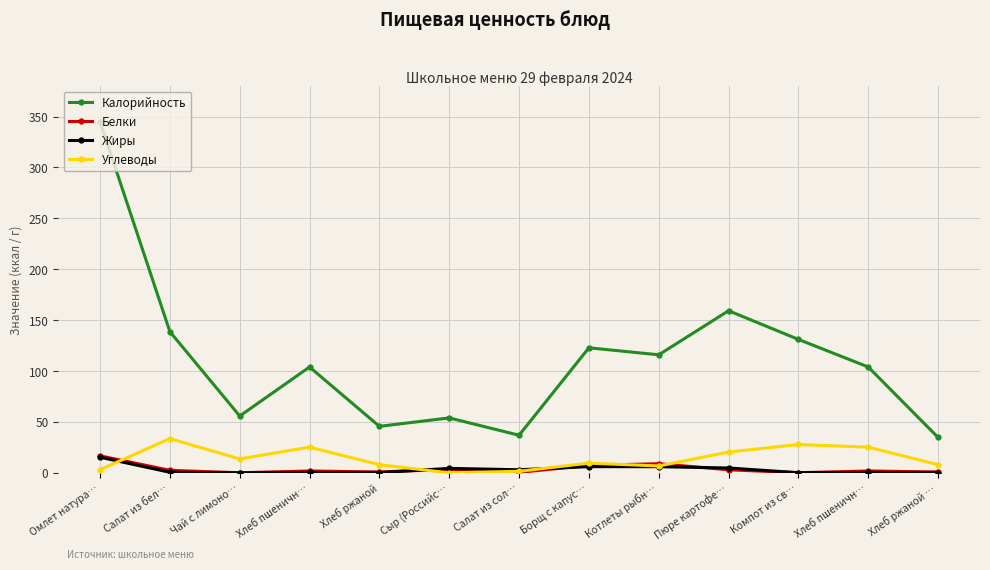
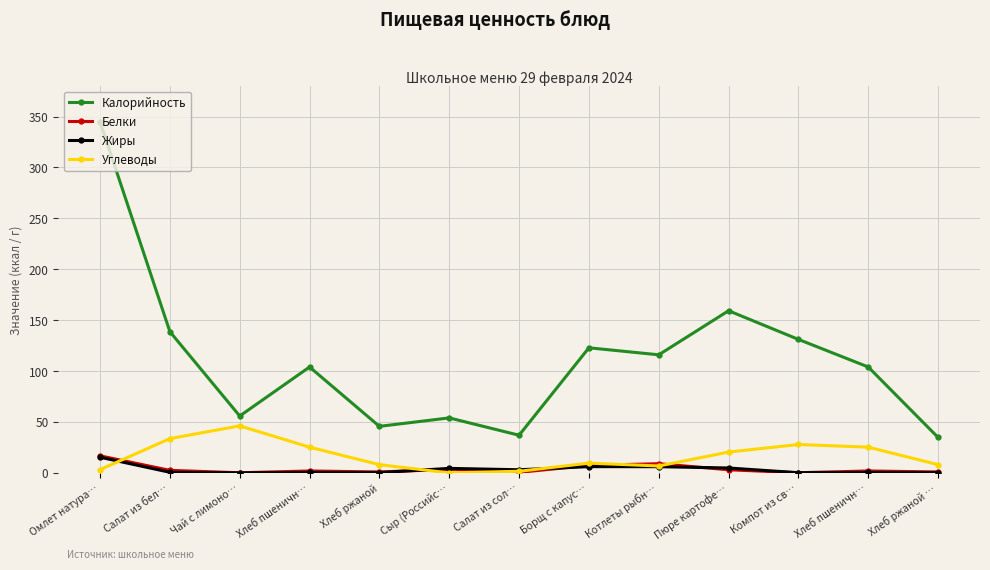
  {
    "Калорийность": {
      "Салат из бел…": 139,
      "Чай с лимоно…": 56,
      "Хлеб ржаной": 46,
      "Сыр (Российс…": 54,
      "Салат из сол…": 37,
      "Борщ с капус…": 123,
      "Котлеты рыбн…": 116,
      "Пюре картофе…": 159,
      "Компот из св…": 131,
      "Хлеб ржаной …": 35
    },
    "Углеводы": {
      "Омлет натура…": 3,
      "Салат из бел…": 34,
-     "Чай с лимоно…": 14,
+     "Чай с лимоно…": 46,
      "Хлеб ржаной": 8,
      "Сыр (Российс…": 0,
      "Пюре картофе…": 20,
      "Компот из св…": 28,
      "Хлеб ржаной …": 8
    }
  }
